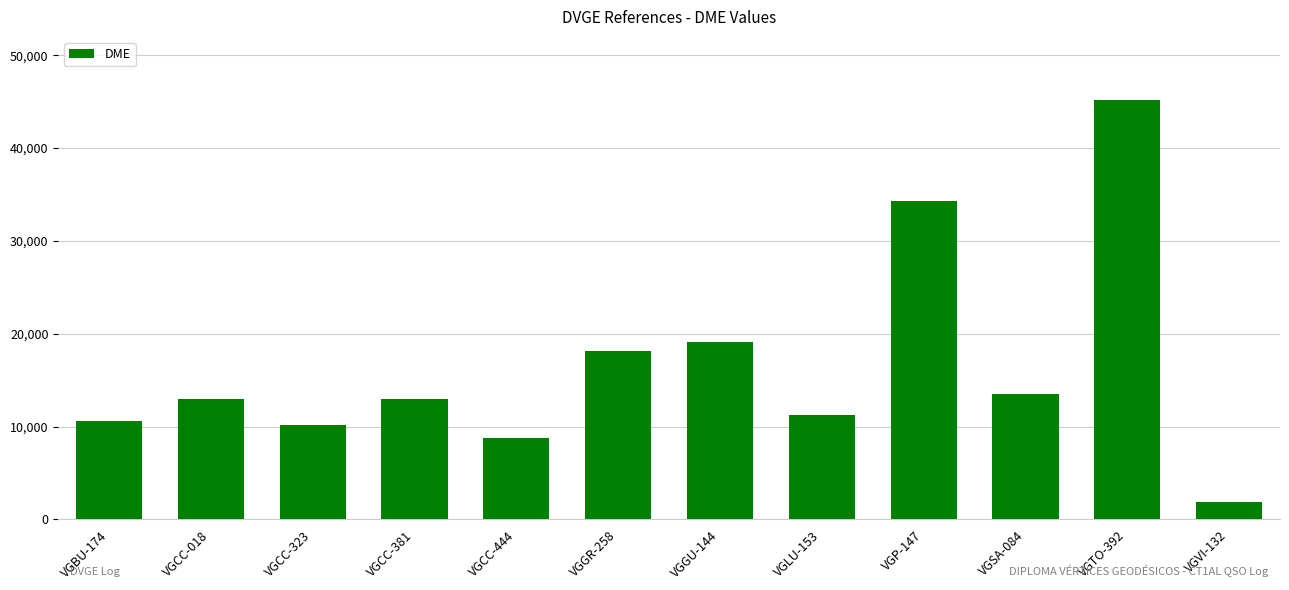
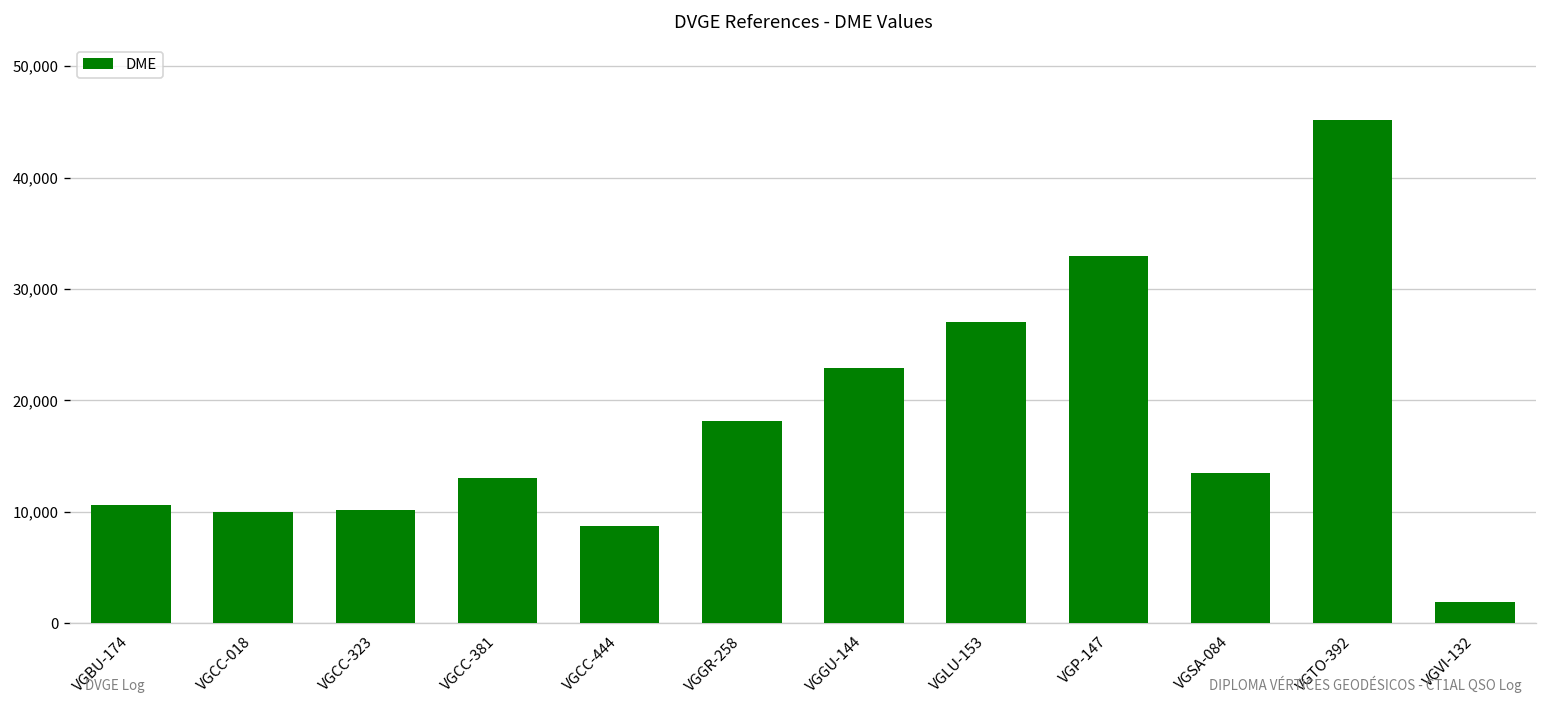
  {
    "VGBU-174": "11,000",
-   "VGCC-018": "13,000",
+   "VGCC-018": "10,000",
    "VGCC-323": "10,000",
    "VGCC-381": "13,000",
    "VGCC-444": "9,000",
    "VGGR-258": "18,000",
-   "VGGU-144": "19,000",
-   "VGLU-153": "11,000",
-   "VGP-147": "34,000",
+   "VGGU-144": "23,000",
+   "VGLU-153": "27,000",
+   "VGP-147": "33,000",
    "VGSA-084": "14,000",
    "VGTO-392": "45,000",
    "VGVI-132": "2,000"
  }
